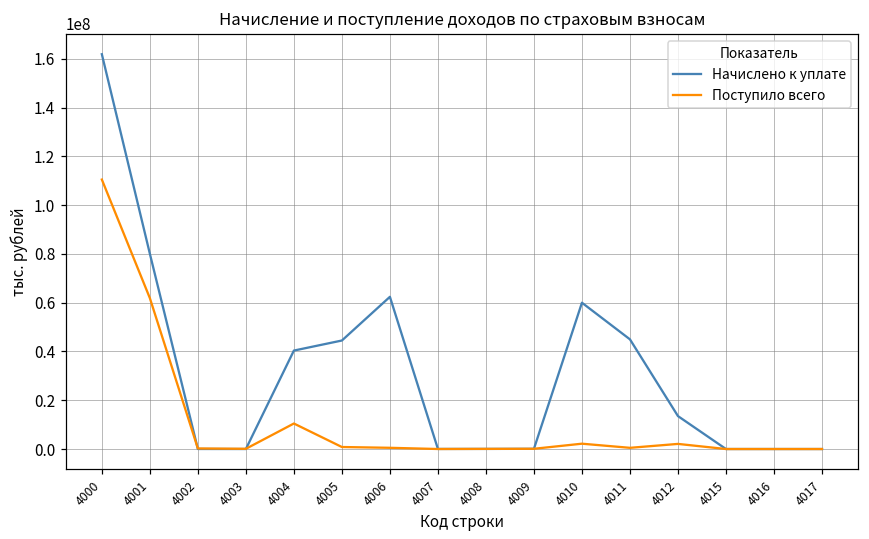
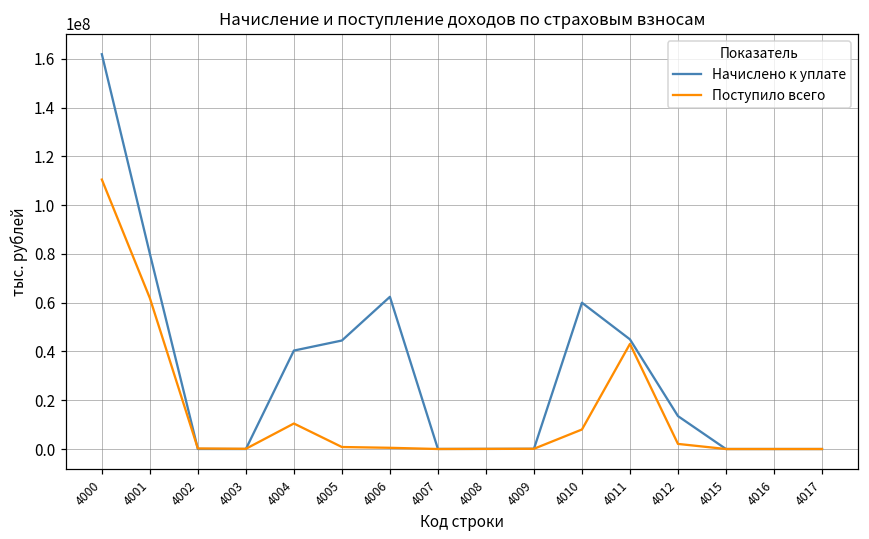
  {
    "Начислено к уплате": {
      "4000": 162000000,
      "4001": 80000000,
      "4004": 40000000,
      "4005": 44000000,
      "4006": 62000000,
      "4010": 60000000,
      "4011": 45000000,
      "4012": 14000000
    },
    "Поступило всего": {
      "4000": 110000000,
      "4001": 62000000,
      "4004": 10000000,
      "4005": 1000000,
      "4006": 1000000,
-     "4010": 2000000,
-     "4011": 0,
+     "4010": 8000000,
+     "4011": 43000000,
      "4012": 2000000
    }
  }
